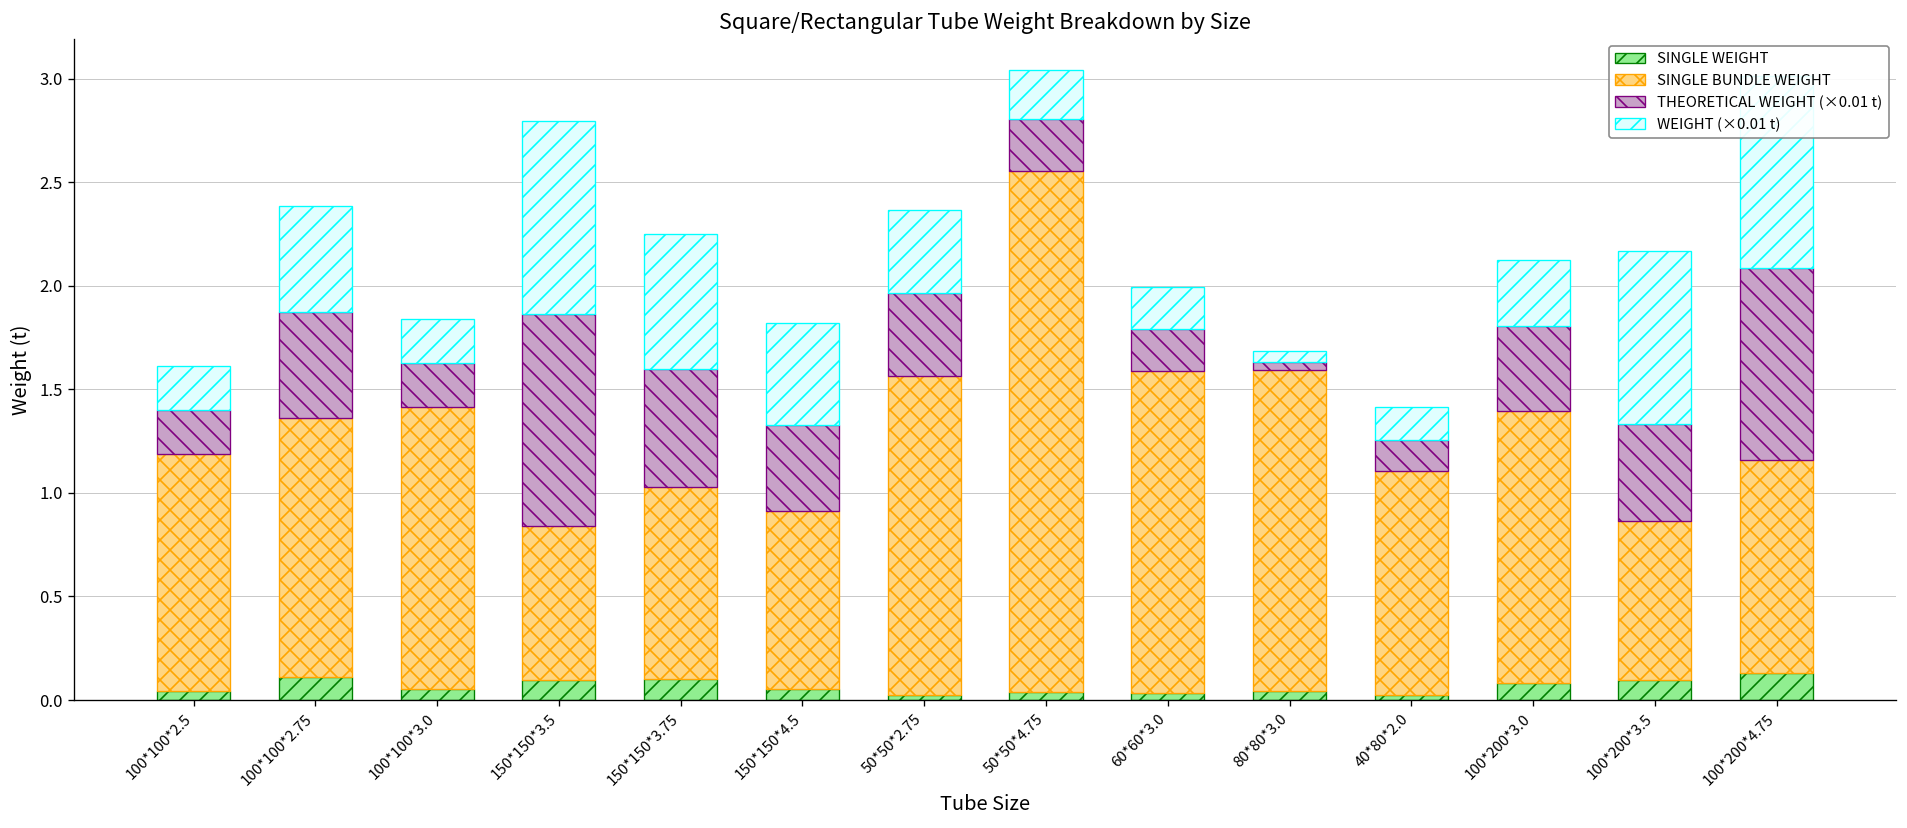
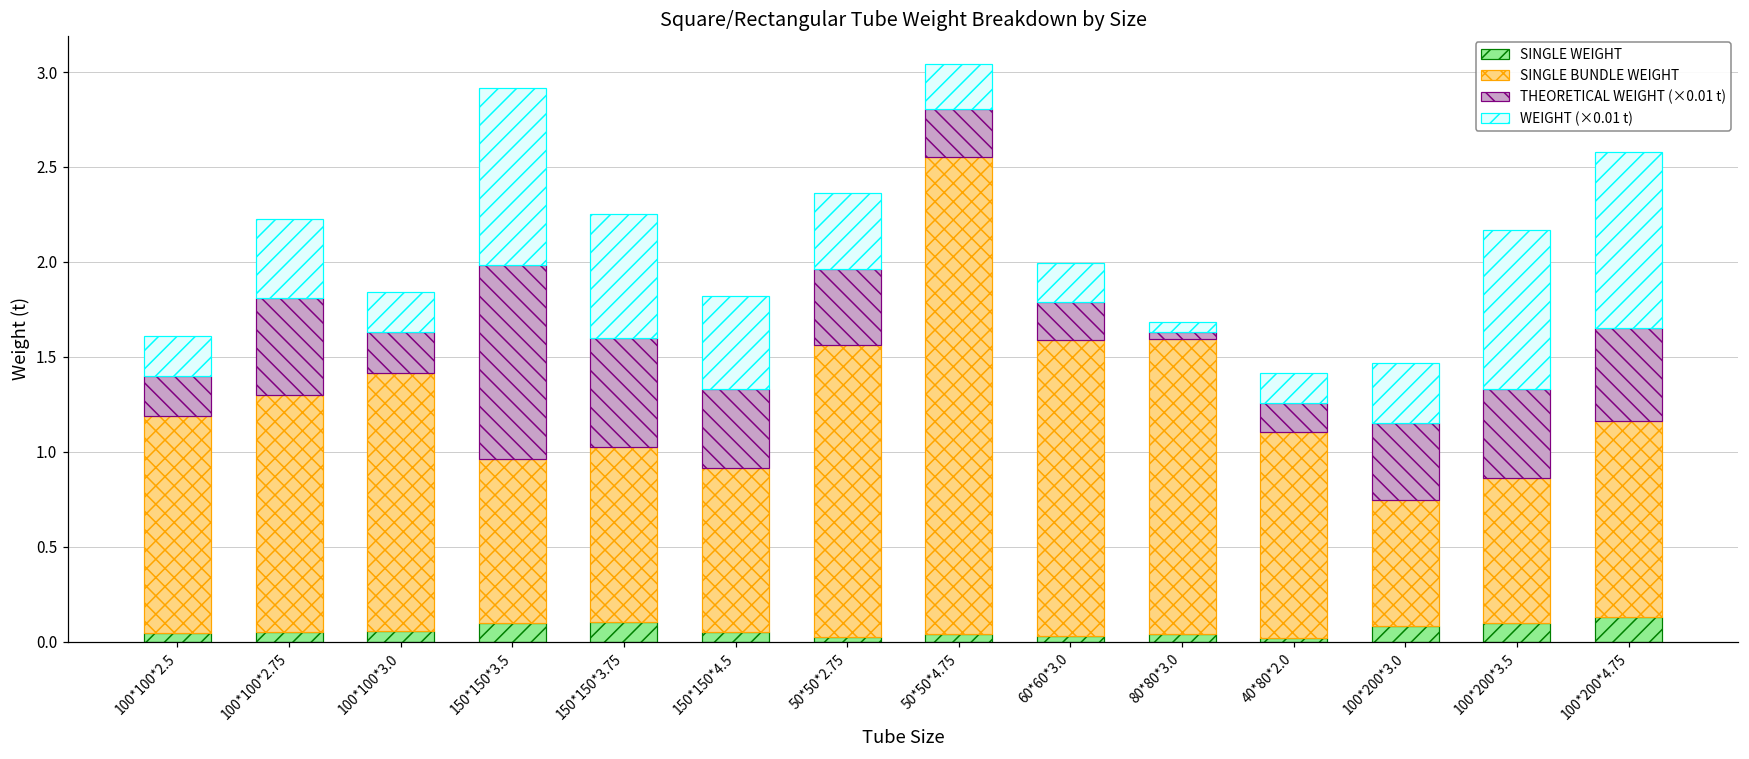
  {
    "SINGLE WEIGHT": {
      "100*100*2.5": 0.05,
-     "100*100*2.75": 0.11,
+     "100*100*2.75": 0.05,
      "100*100*3.0": 0.05,
      "150*150*3.5": 0.10,
      "150*150*3.75": 0.10,
      "150*150*4.5": 0.05,
      "50*50*2.75": 0.02,
      "50*50*4.75": 0.04,
      "60*60*3.0": 0.03,
      "80*80*3.0": 0.04,
      "40*80*2.0": 0.02,
      "100*200*3.0": 0.08,
      "100*200*3.5": 0.10,
      "100*200*4.75": 0.13
    },
    "SINGLE BUNDLE WEIGHT": {
      "100*100*2.5": 1.14,
      "100*100*2.75": 1.25,
      "100*100*3.0": 1.36,
-     "150*150*3.5": 0.74,
+     "150*150*3.5": 0.86,
      "150*150*3.75": 0.92,
      "150*150*4.5": 0.86,
      "50*50*2.75": 1.54,
      "50*50*4.75": 2.52,
      "60*60*3.0": 1.56,
      "80*80*3.0": 1.55,
      "40*80*2.0": 1.08,
-     "100*200*3.0": 1.31,
+     "100*200*3.0": 0.66,
      "100*200*3.5": 0.77,
      "100*200*4.75": 1.03
    },
    "THEORETICAL WEIGHT (×0.01 t)": {
      "100*100*2.5": 0.21,
      "100*100*2.75": 0.51,
      "100*100*3.0": 0.22,
      "150*150*3.5": 1.03,
      "150*150*3.75": 0.57,
      "150*150*4.5": 0.42,
      "50*50*2.75": 0.40,
      "50*50*4.75": 0.25,
      "60*60*3.0": 0.20,
      "80*80*3.0": 0.04,
      "40*80*2.0": 0.15,
      "100*200*3.0": 0.41,
      "100*200*3.5": 0.47,
-     "100*200*4.75": 0.93
+     "100*200*4.75": 0.49
    },
    "WEIGHT (×0.01 t)": {
      "100*100*2.5": 0.21,
-     "100*100*2.75": 0.51,
+     "100*100*2.75": 0.41,
      "100*100*3.0": 0.21,
      "150*150*3.5": 0.93,
      "150*150*3.75": 0.65,
      "150*150*4.5": 0.49,
      "50*50*2.75": 0.40,
      "50*50*4.75": 0.23,
      "60*60*3.0": 0.21,
      "80*80*3.0": 0.05,
      "40*80*2.0": 0.16,
      "100*200*3.0": 0.31,
      "100*200*3.5": 0.84
    }
  }
